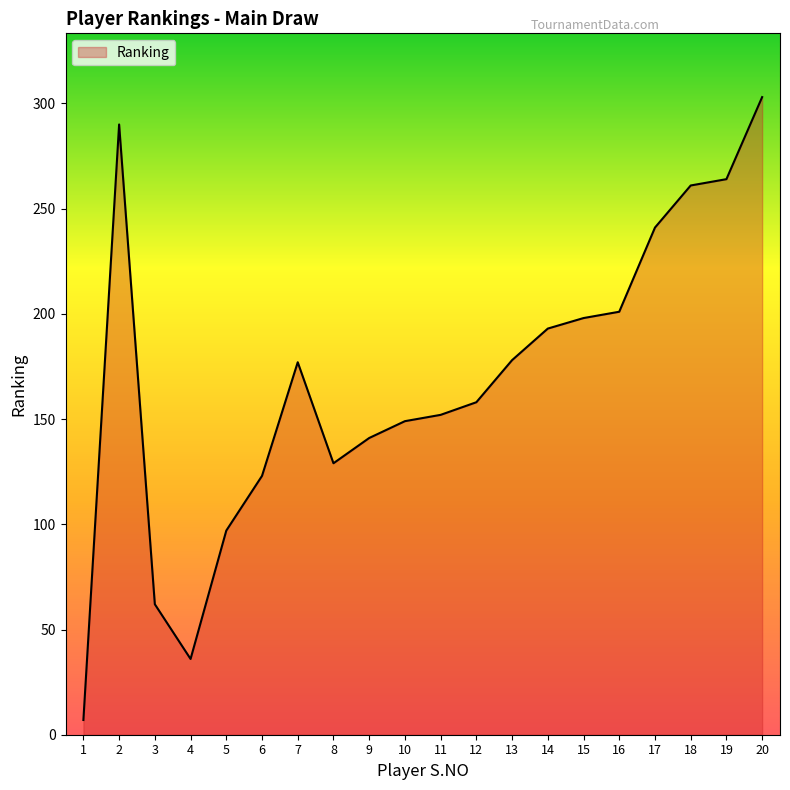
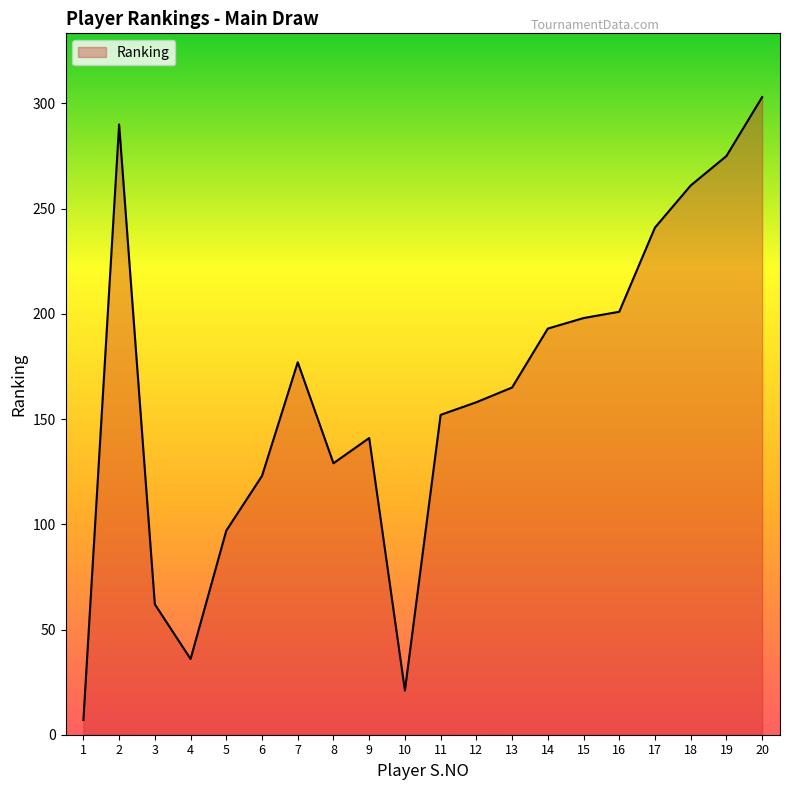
  {
    "1": 7,
    "2": 290,
    "3": 62,
    "4": 36,
    "5": 97,
    "6": 123,
    "7": 177,
    "8": 129,
    "9": 141,
-   "10": 149,
+   "10": 21,
    "11": 152,
    "12": 158,
-   "13": 178,
+   "13": 165,
    "14": 193,
    "15": 198,
    "16": 201,
    "17": 241,
    "18": 261,
-   "19": 264,
+   "19": 275,
    "20": 303
  }
